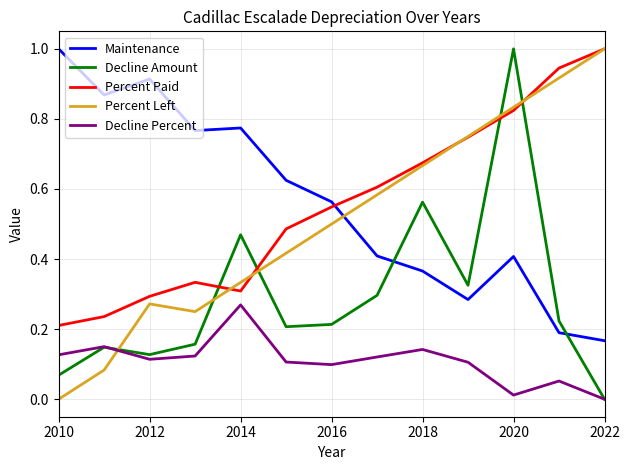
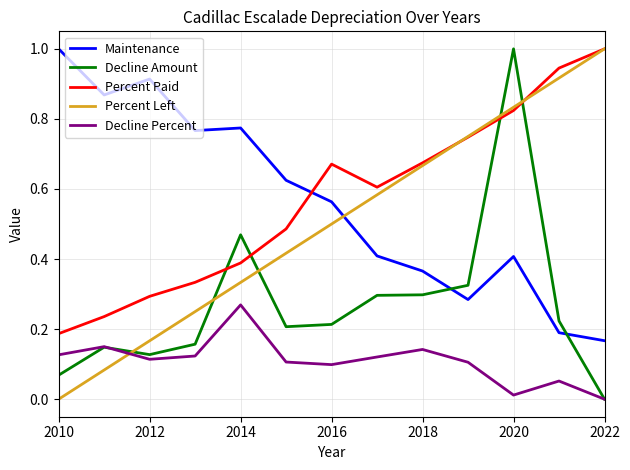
  {
    "Maintenance": {
      "2010": 1.00,
      "2014": 0.77,
      "2016": 0.56,
      "2018": 0.37,
      "2020": 0.41,
      "2022": 0.17
    },
    "Decline Amount": {
      "2010": 0.07,
      "2012": 0.13,
      "2014": 0.47,
      "2016": 0.21,
-     "2018": 0.56,
+     "2018": 0.30,
      "2020": 1.00
    },
    "Percent Paid": {
-     "2010": 0.21,
+     "2010": 0.19,
      "2012": 0.29,
-     "2014": 0.31,
-     "2016": 0.55,
+     "2014": 0.39,
+     "2016": 0.67,
      "2018": 0.67,
      "2020": 0.82
    },
    "Percent Left": {
      "2010": 0.00,
-     "2012": 0.27,
+     "2012": 0.17,
      "2014": 0.33,
      "2016": 0.50,
      "2018": 0.67,
      "2020": 0.83
    },
    "Decline Percent": {
      "2010": 0.13,
      "2012": 0.11,
      "2014": 0.27,
      "2016": 0.10,
      "2018": 0.14,
      "2020": 0.01
    }
  }
